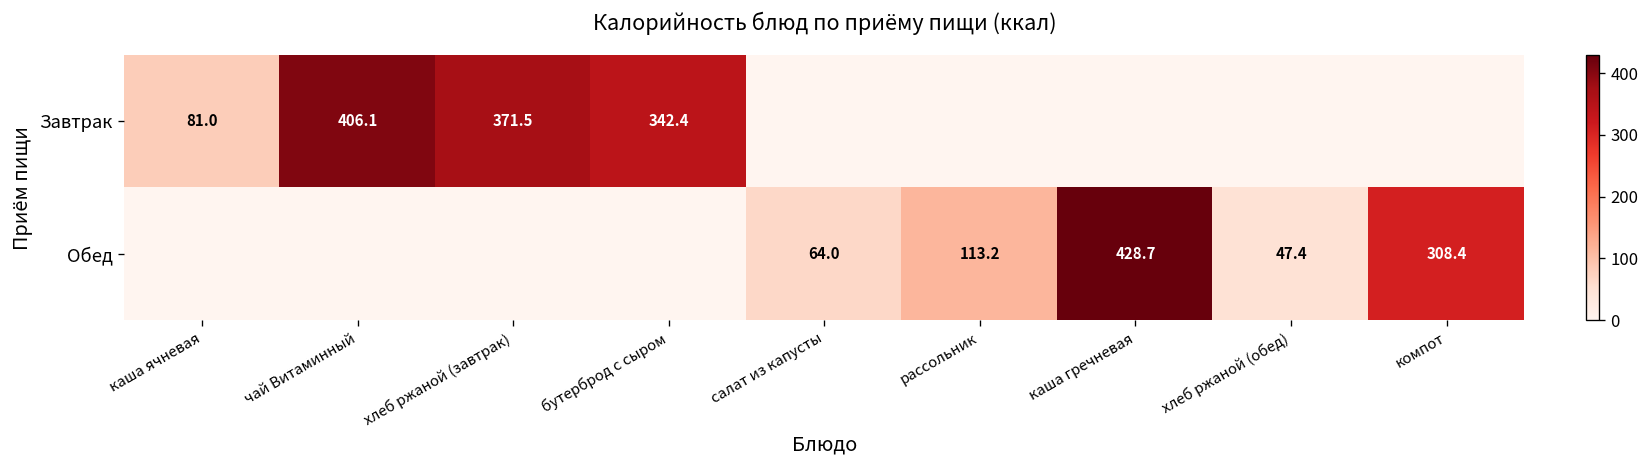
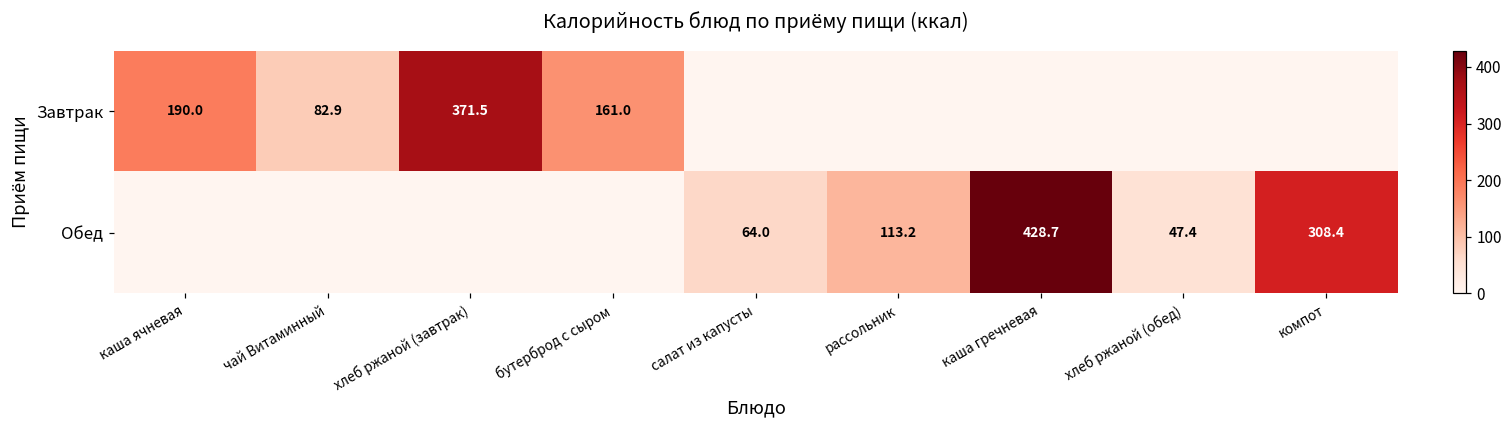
  {
    "Завтрак": {
-     "каша ячневая": 81.0,
-     "чай Витаминный": 406.1,
+     "каша ячневая": 190.0,
+     "чай Витаминный": 82.9,
      "хлеб ржаной (завтрак)": 371.5,
-     "бутерброд с сыром": 342.4
+     "бутерброд с сыром": 161.0
    },
    "Обед": {
      "салат из капусты": 64.0,
      "рассольник": 113.2,
      "каша гречневая": 428.7,
      "хлеб ржаной (обед)": 47.4,
      "компот": 308.4
    }
  }
